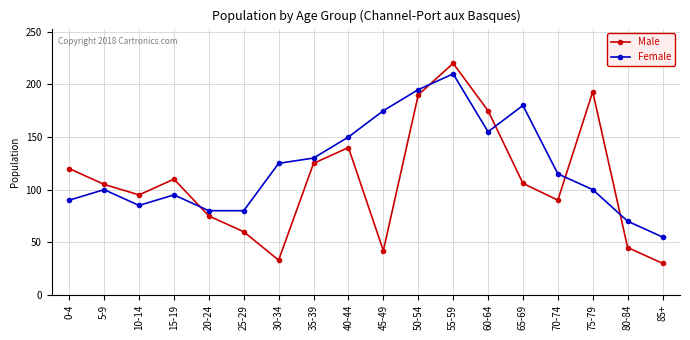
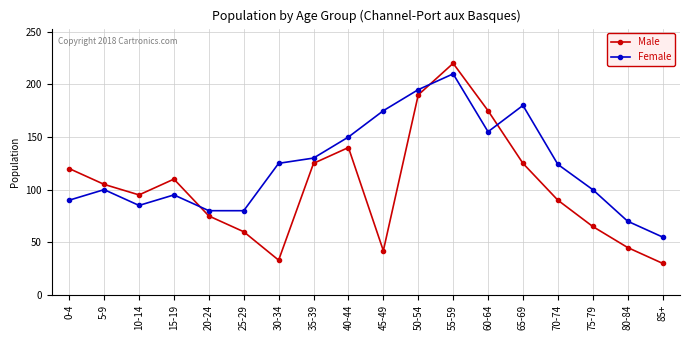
  {
    "Male": {
      "0-4": 120,
      "5-9": 105,
      "10-14": 95,
      "15-19": 110,
      "20-24": 75,
      "25-29": 60,
      "30-34": 33,
      "35-39": 125,
      "40-44": 140,
      "45-49": 42,
      "50-54": 190,
      "55-59": 220,
      "60-64": 175,
-     "65-69": 106,
+     "65-69": 125,
      "70-74": 90,
-     "75-79": 193,
+     "75-79": 65,
      "80-84": 45,
      "85+": 30
    },
    "Female": {
      "0-4": 90,
      "5-9": 100,
      "10-14": 85,
      "15-19": 95,
      "20-24": 80,
      "25-29": 80,
      "30-34": 125,
      "35-39": 130,
      "40-44": 150,
      "45-49": 175,
      "50-54": 195,
      "55-59": 210,
      "60-64": 155,
      "65-69": 180,
-     "70-74": 115,
+     "70-74": 124,
      "75-79": 100,
      "80-84": 70,
      "85+": 55
    }
  }
